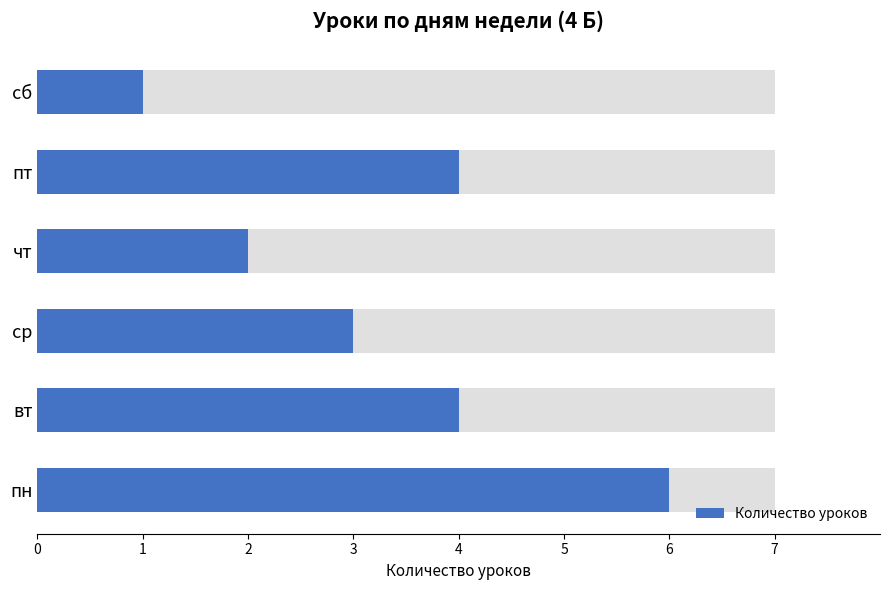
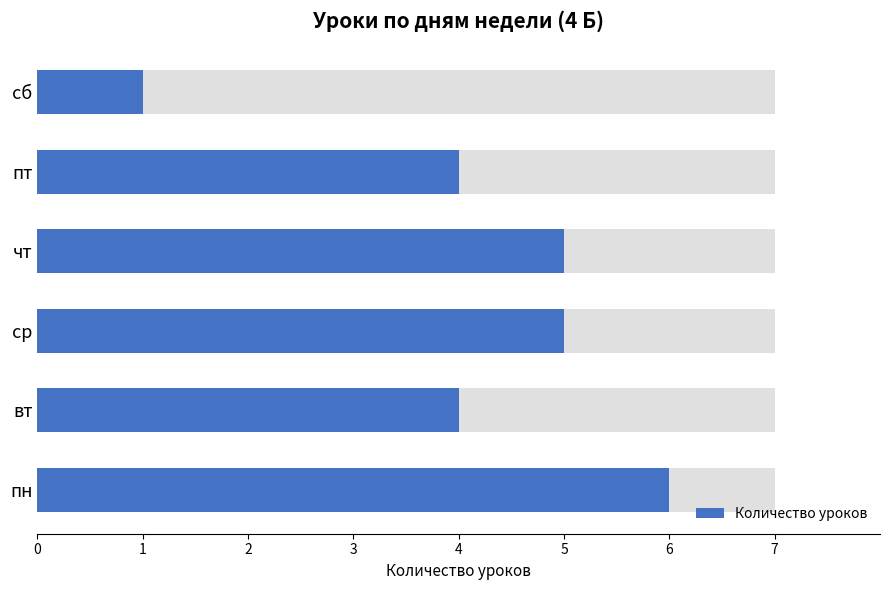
  {
    "Количество уроков": {
-     "чт": 2,
-     "ср": 3
+     "чт": 5,
+     "ср": 5
    }
  }
